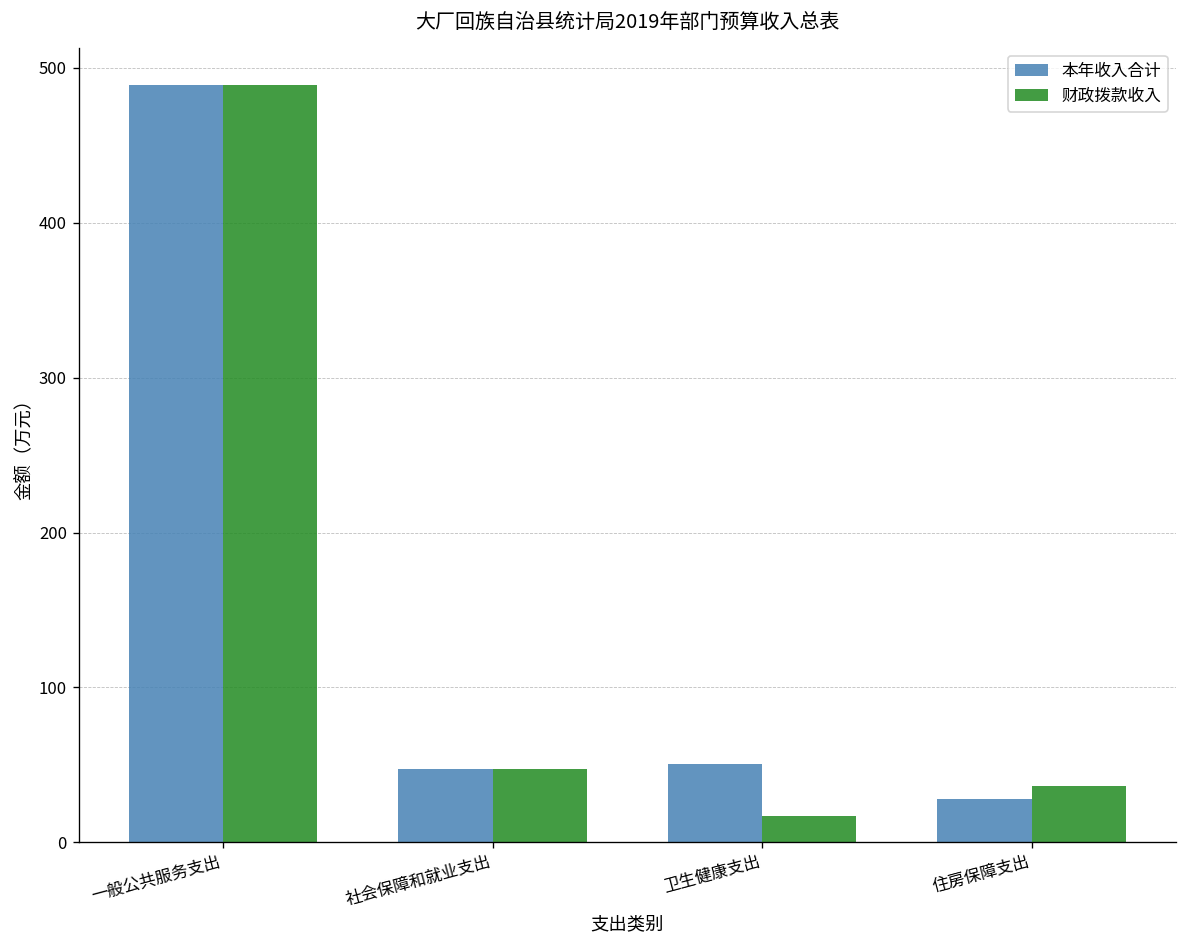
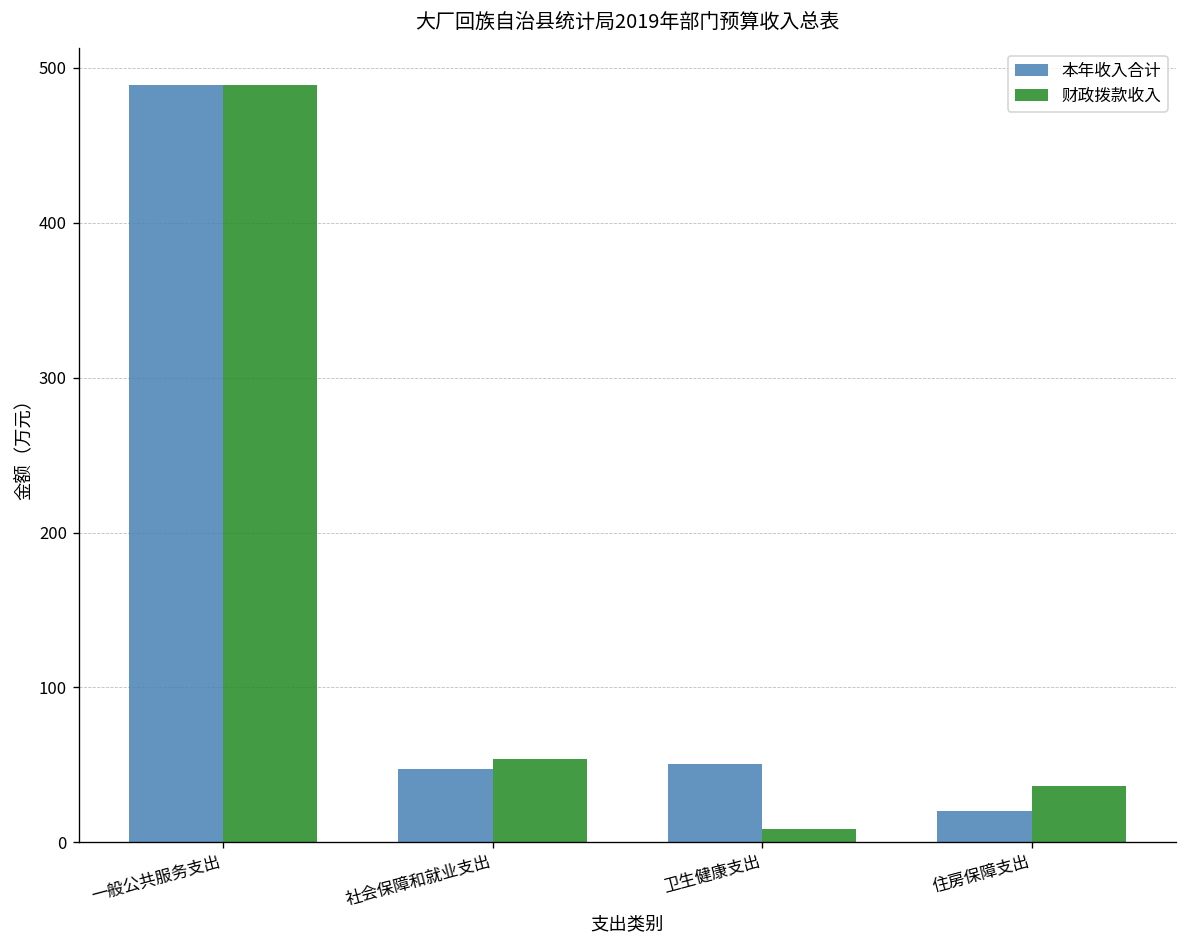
  {
    "本年收入合计": {
      "一般公共服务支出": 489,
      "社会保障和就业支出": 47,
      "卫生健康支出": 51,
-     "住房保障支出": 28
+     "住房保障支出": 20
    },
    "财政拨款收入": {
      "一般公共服务支出": 489,
-     "社会保障和就业支出": 47,
-     "卫生健康支出": 17,
+     "社会保障和就业支出": 54,
+     "卫生健康支出": 9,
      "住房保障支出": 36
    }
  }
